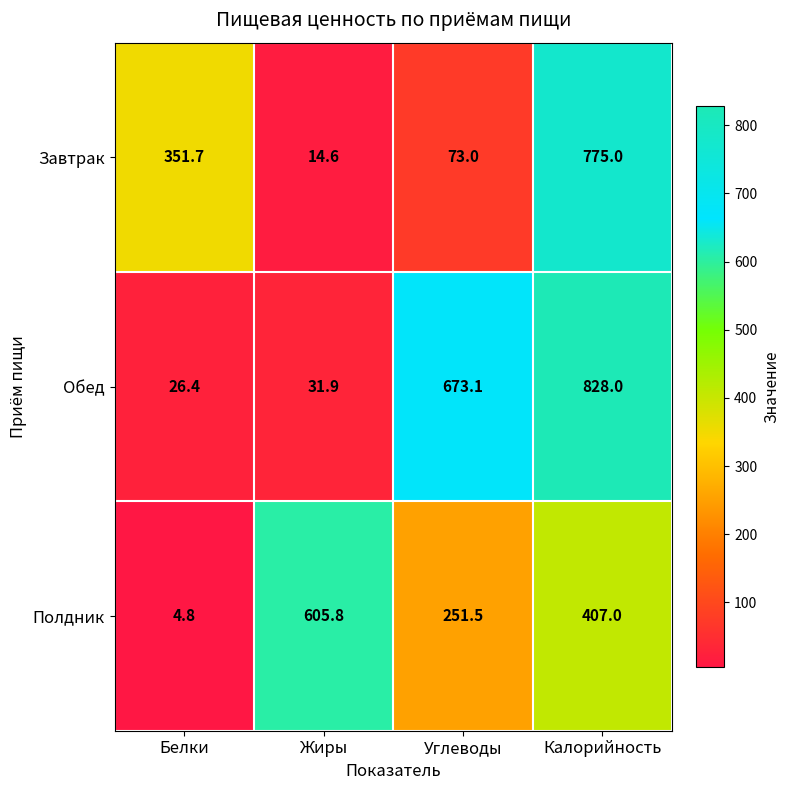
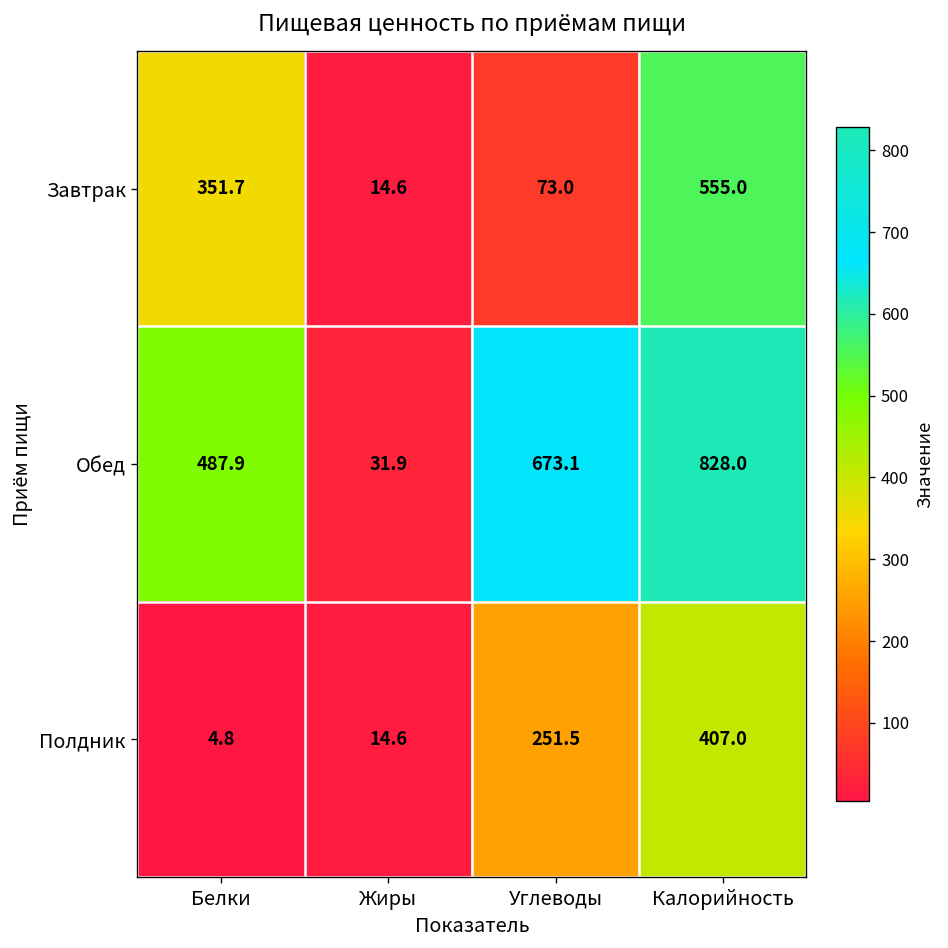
  {
    "Завтрак": {
      "Белки": 351.7,
      "Жиры": 14.6,
      "Углеводы": 73.0,
-     "Калорийность": 775.0
+     "Калорийность": 555.0
    },
    "Обед": {
-     "Белки": 26.4,
+     "Белки": 487.9,
      "Жиры": 31.9,
      "Углеводы": 673.1,
      "Калорийность": 828.0
    },
    "Полдник": {
      "Белки": 4.8,
-     "Жиры": 605.8,
+     "Жиры": 14.6,
      "Углеводы": 251.5,
      "Калорийность": 407.0
    }
  }
